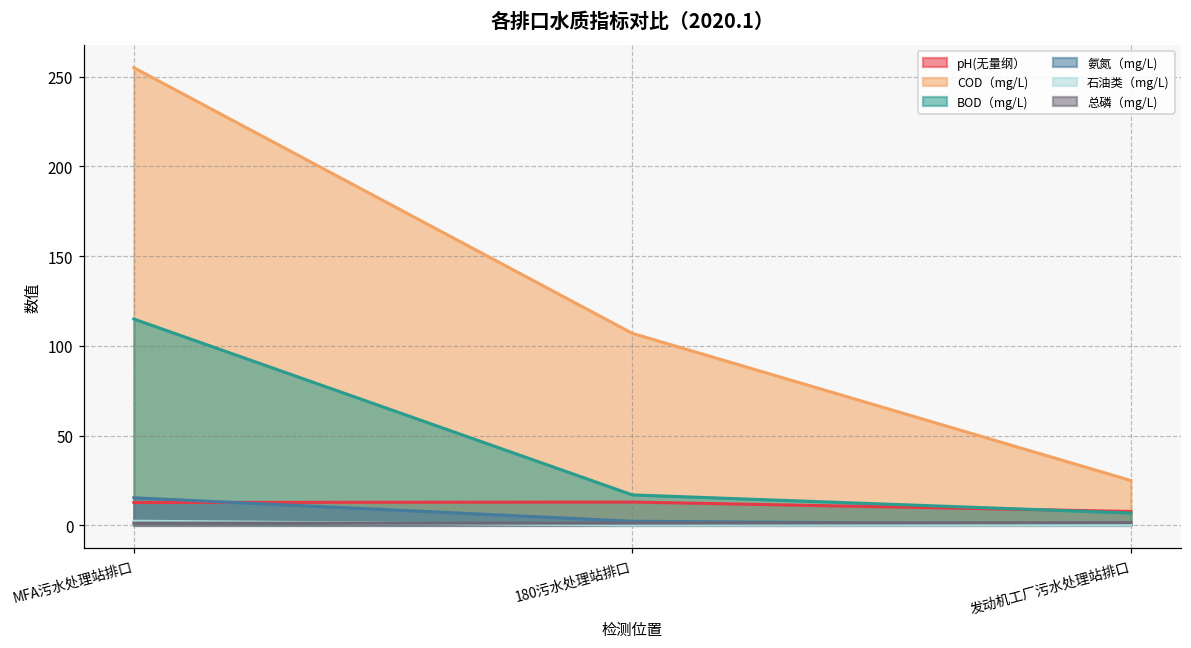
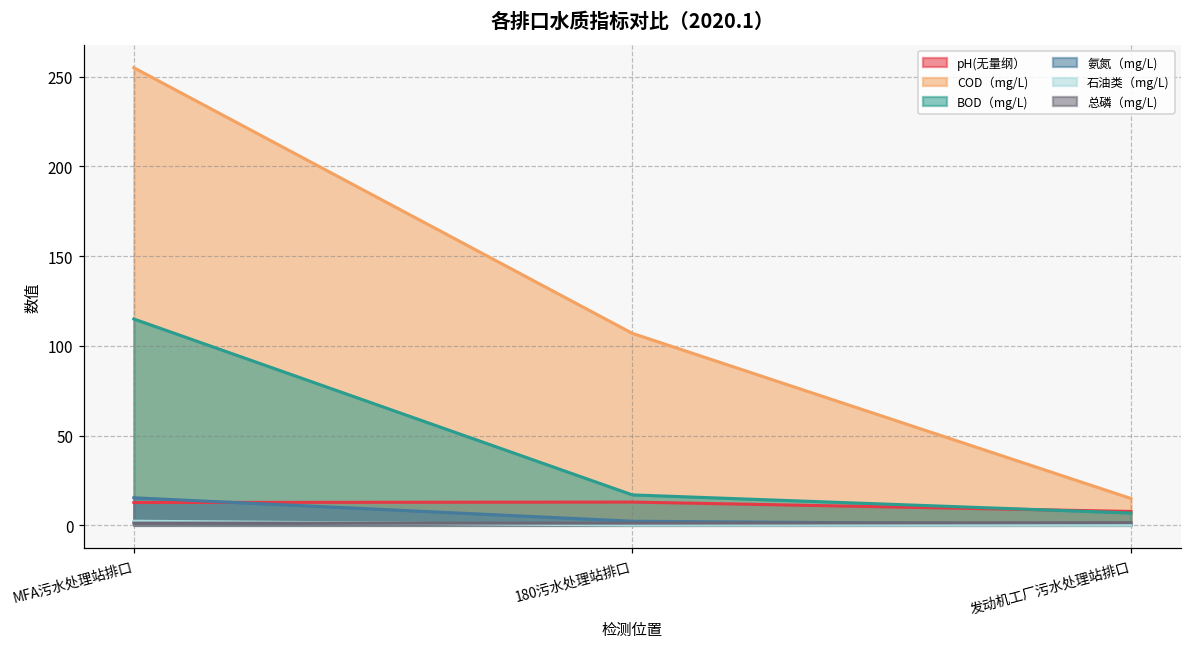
  {
    "pH(无量纲）": {
      "MFA污水处理站排口": 13,
      "180污水处理站排口": 13
    },
    "COD（mg/L)": {
      "MFA污水处理站排口": 255,
      "180污水处理站排口": 107,
-     "发动机工厂污水处理站排口": 25
+     "发动机工厂污水处理站排口": 15
    }
  }
